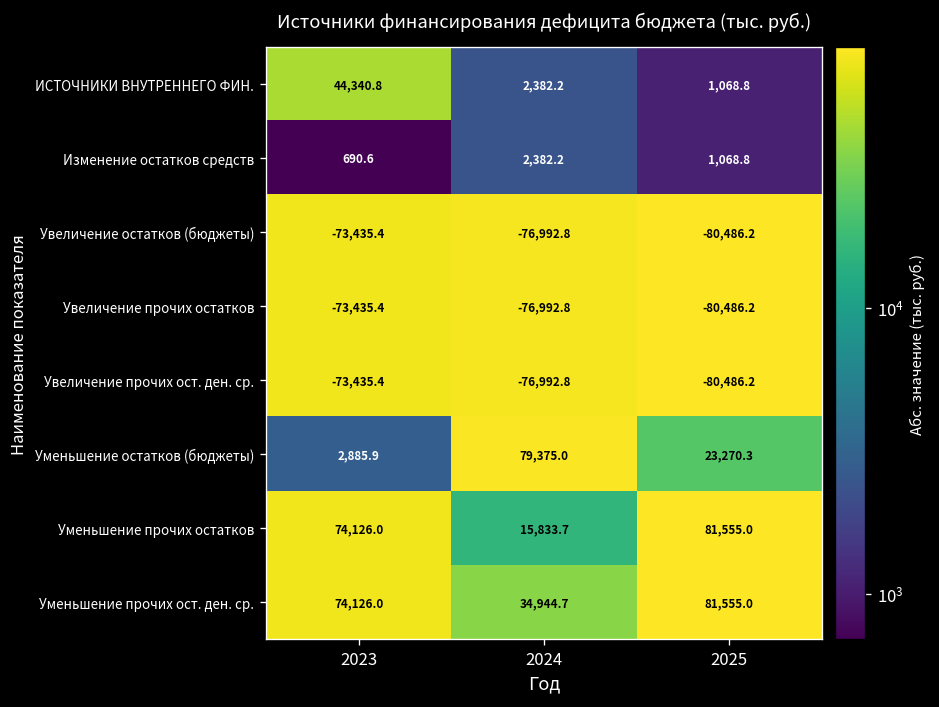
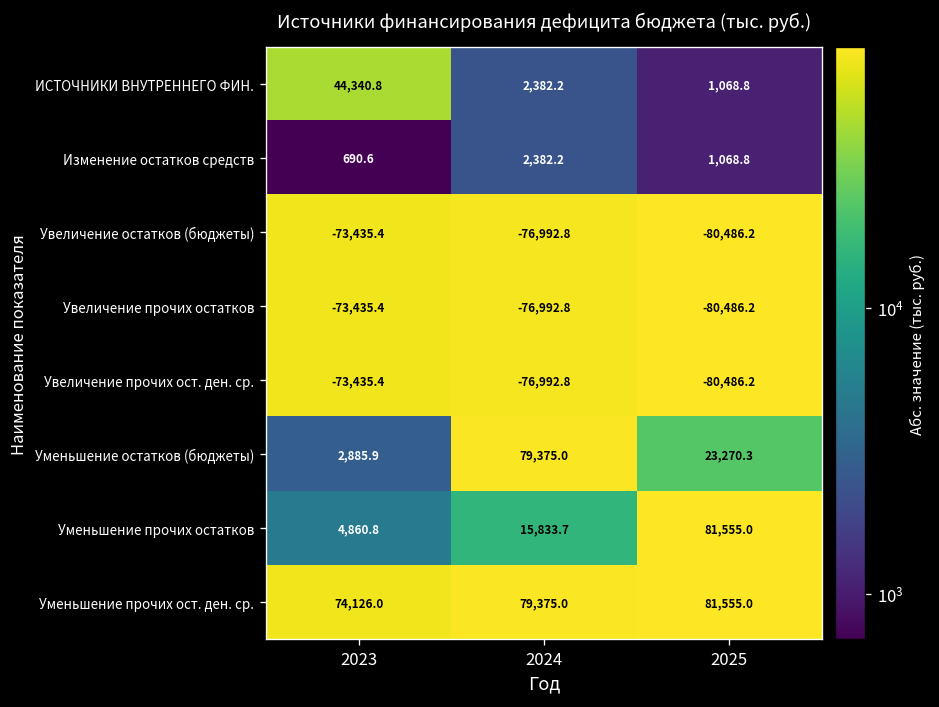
  {
    "ИСТОЧНИКИ ВНУТРЕННЕГО ФИН.": {
      "2023": "44,340.8",
      "2024": "2,382.2",
      "2025": "1,068.8"
    },
    "Изменение остатков средств": {
      "2023": "690.6",
      "2024": "2,382.2",
      "2025": "1,068.8"
    },
    "Увеличение остатков (бюджеты)": {
      "2023": "-73,435.4",
      "2024": "-76,992.8",
      "2025": "-80,486.2"
    },
    "Увеличение прочих остатков": {
      "2023": "-73,435.4",
      "2024": "-76,992.8",
      "2025": "-80,486.2"
    },
    "Увеличение прочих ост. ден. ср.": {
      "2023": "-73,435.4",
      "2024": "-76,992.8",
      "2025": "-80,486.2"
    },
    "Уменьшение остатков (бюджеты)": {
      "2023": "2,885.9",
      "2024": "79,375.0",
      "2025": "23,270.3"
    },
    "Уменьшение прочих остатков": {
-     "2023": "74,126.0",
+     "2023": "4,860.8",
      "2024": "15,833.7",
      "2025": "81,555.0"
    },
    "Уменьшение прочих ост. ден. ср.": {
      "2023": "74,126.0",
-     "2024": "34,944.7",
+     "2024": "79,375.0",
      "2025": "81,555.0"
    }
  }
